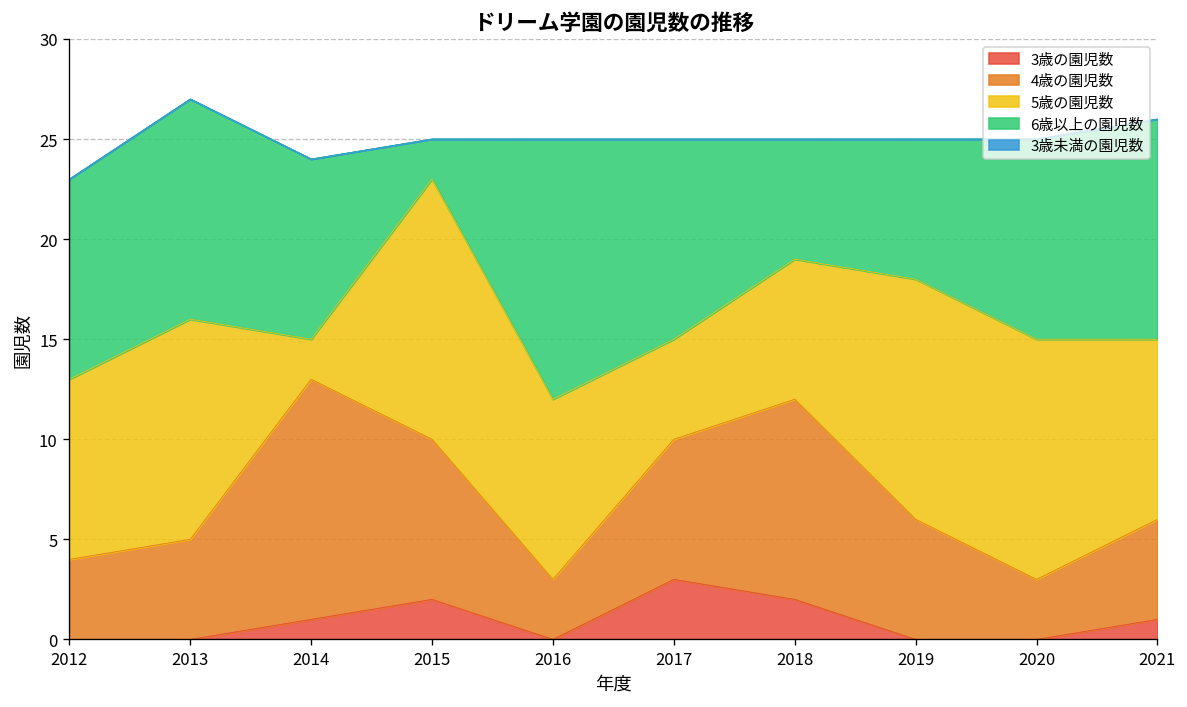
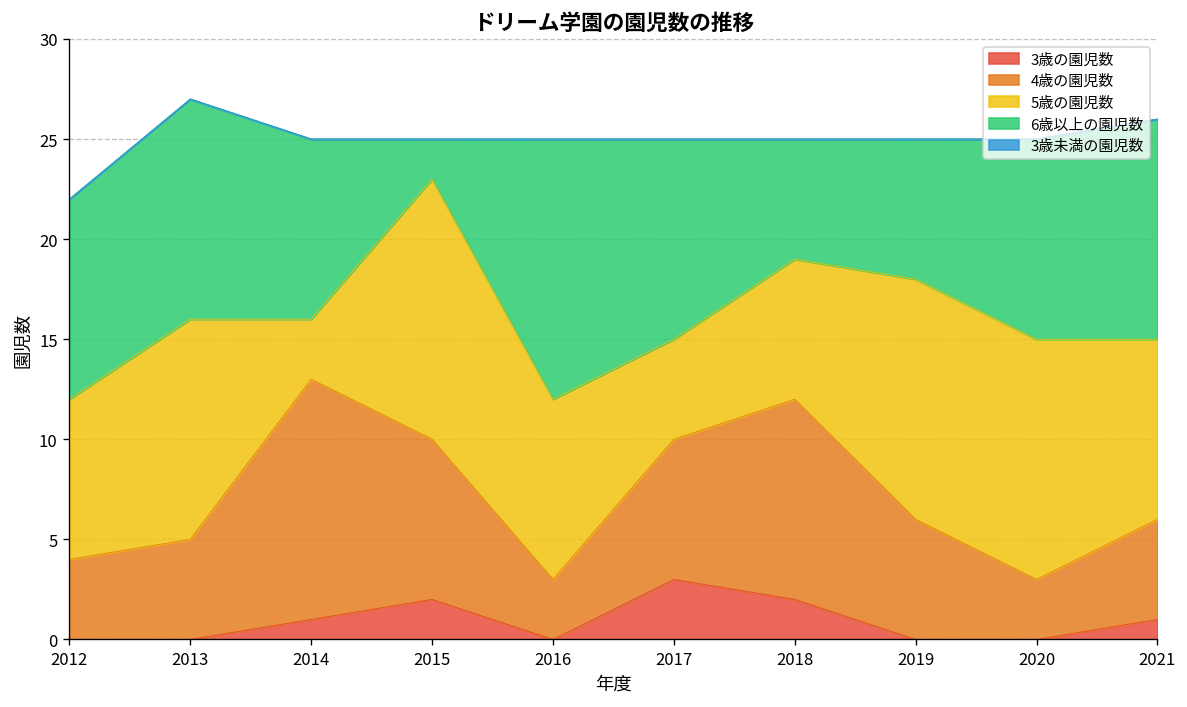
  {
    "5歳の園児数": {
-     "2012": 9,
+     "2012": 8,
      "2013": 11,
-     "2014": 2,
+     "2014": 3,
      "2015": 13,
      "2016": 9,
      "2017": 5,
      "2018": 7,
      "2019": 12,
      "2020": 12,
      "2021": 9
    }
  }
